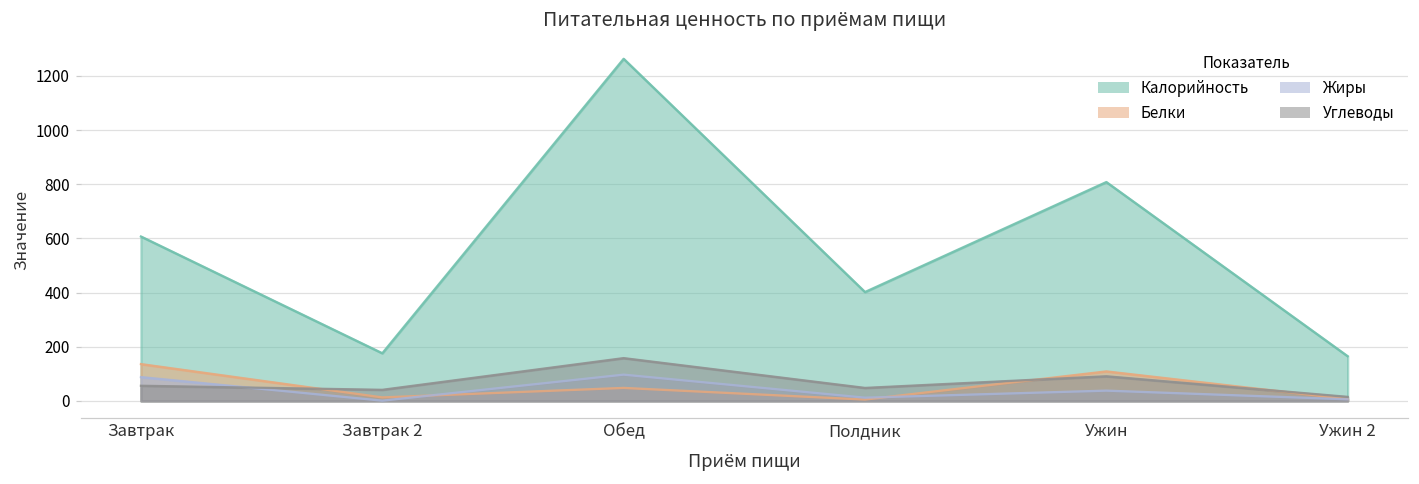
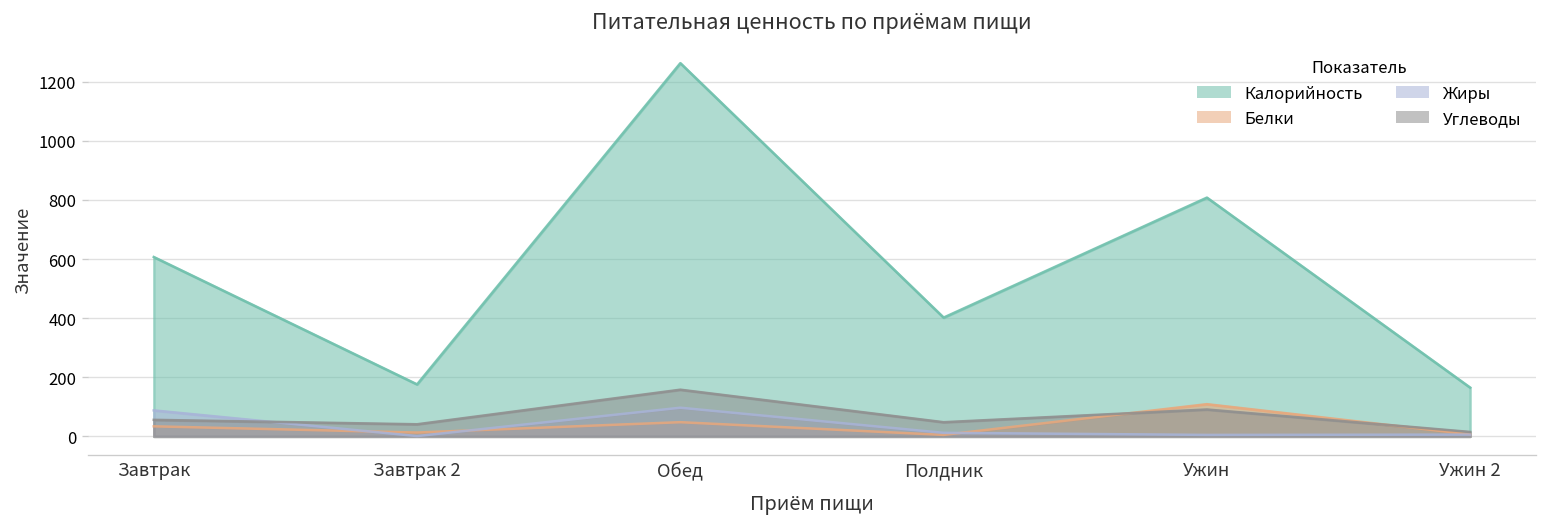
  {
    "Белки": {
-     "Завтрак": 140,
+     "Завтрак": 30,
      "Завтрак 2": 10,
      "Обед": 50,
      "Ужин": 110
    },
    "Жиры": {
      "Завтрак": 90,
      "Завтрак 2": 0,
      "Обед": 100,
-     "Ужин": 40
+     "Ужин": 10
    }
  }
